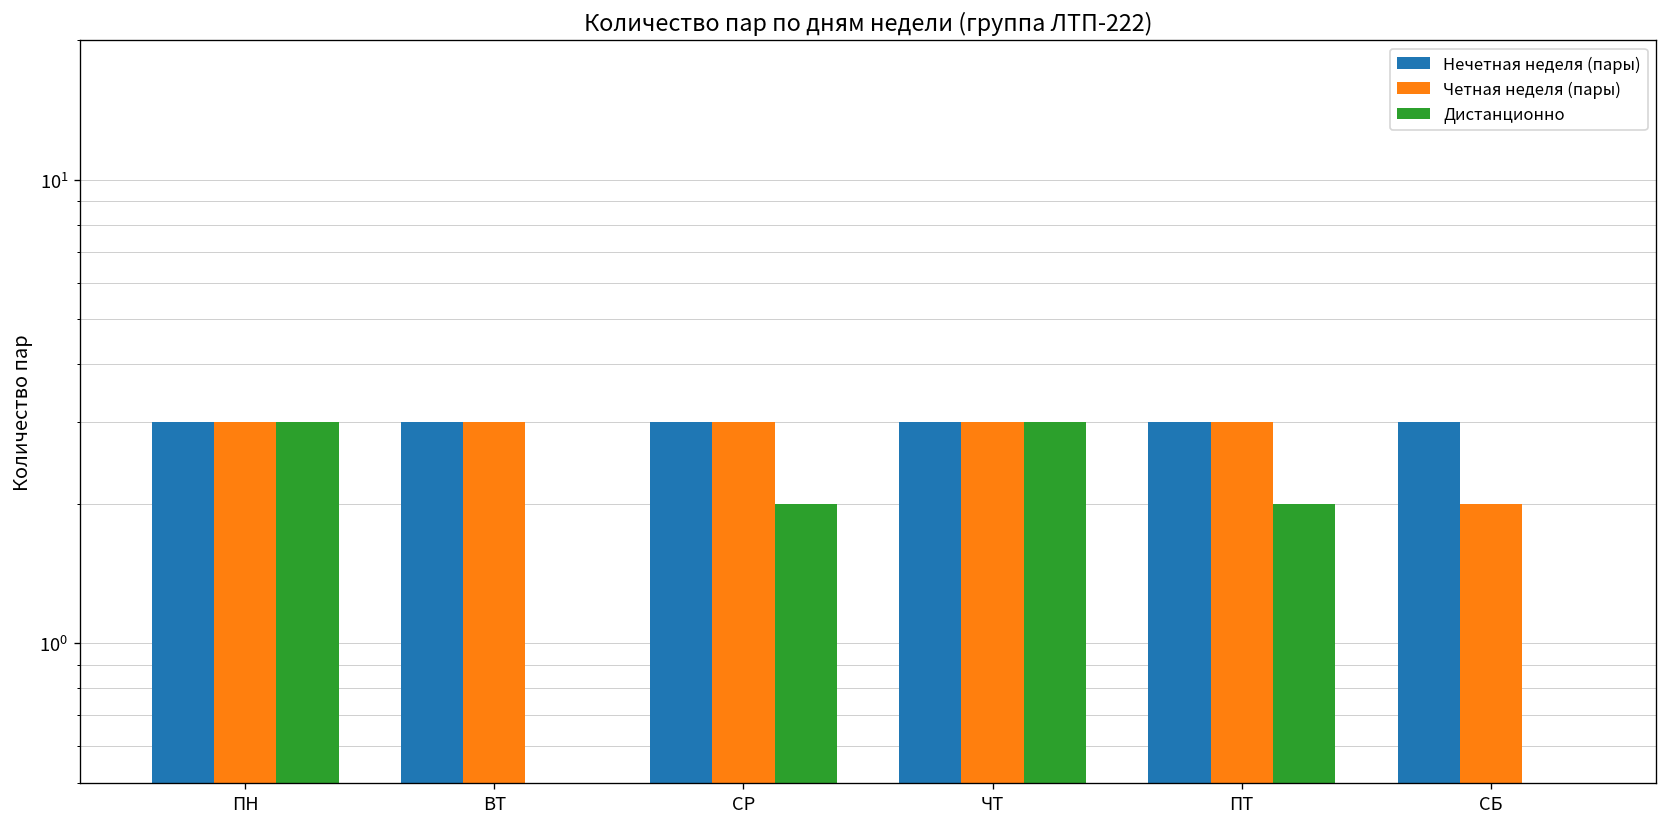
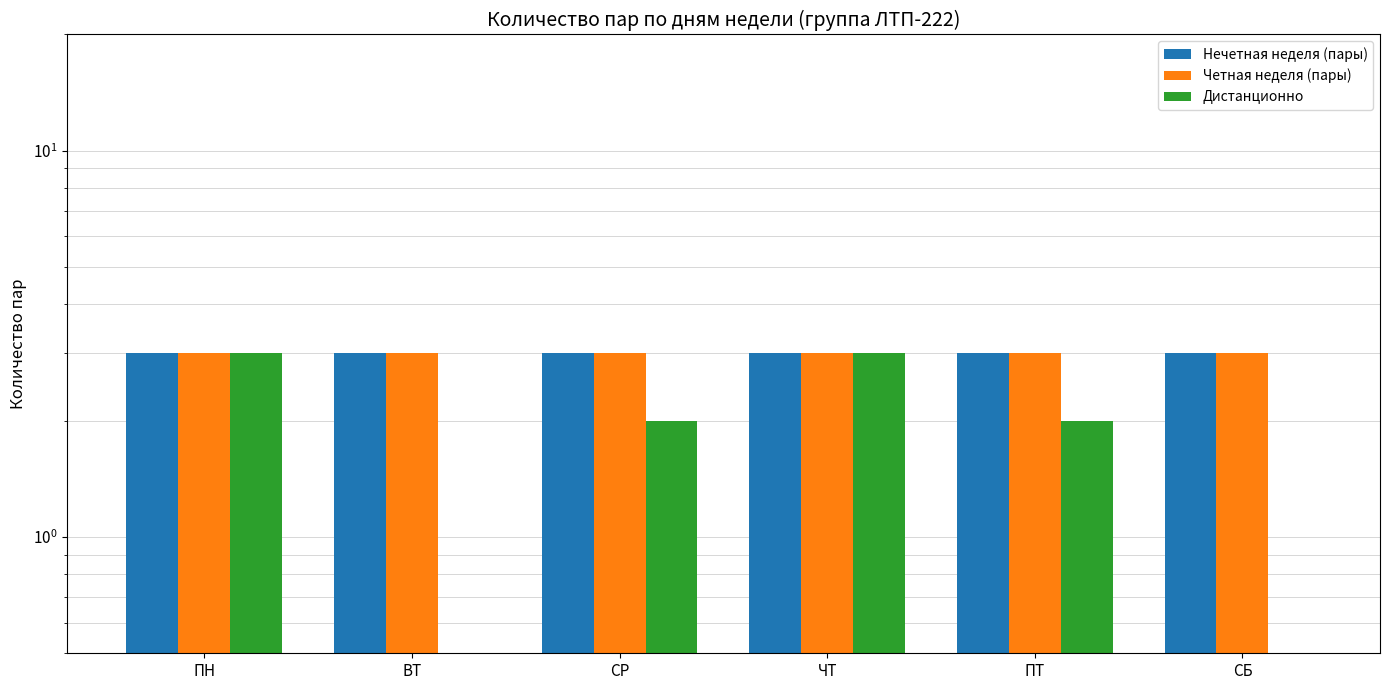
  {
    "Нечетная неделя (пары)": {
      "ПН": 3,
      "ВТ": 3,
      "СР": 3,
      "ЧТ": 3,
      "ПТ": 3,
      "СБ": 3
    },
    "Четная неделя (пары)": {
      "ПН": 3,
      "ВТ": 3,
      "СР": 3,
      "ЧТ": 3,
      "ПТ": 3,
-     "СБ": 2
+     "СБ": 3
    },
    "Дистанционно": {
      "ПН": 3,
      "СР": 2,
      "ЧТ": 3,
      "ПТ": 2
    }
  }
